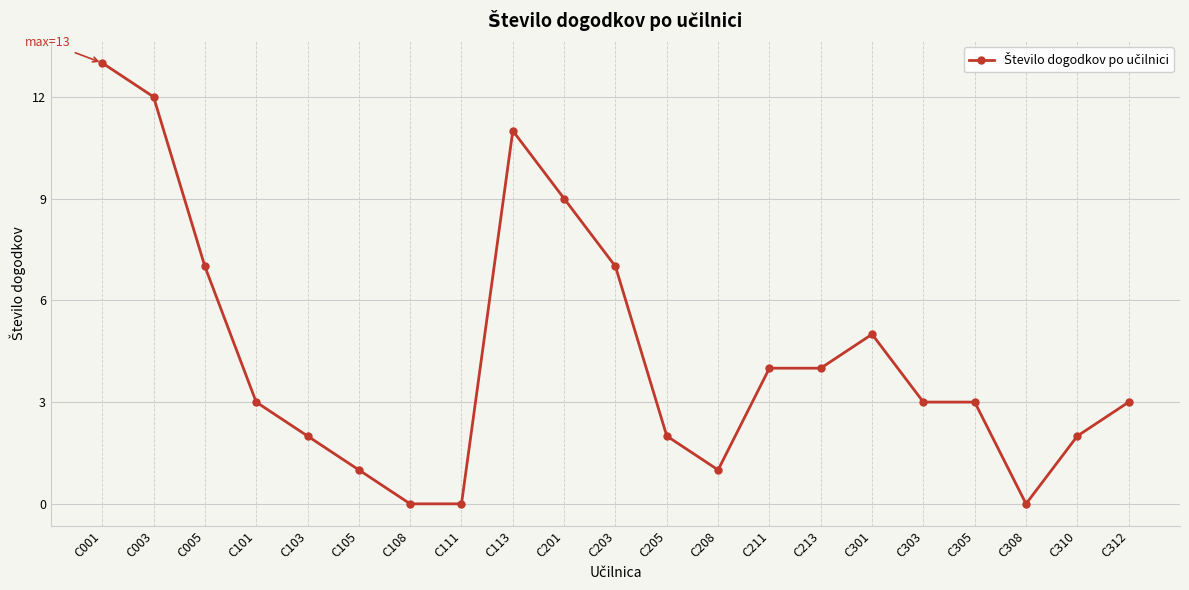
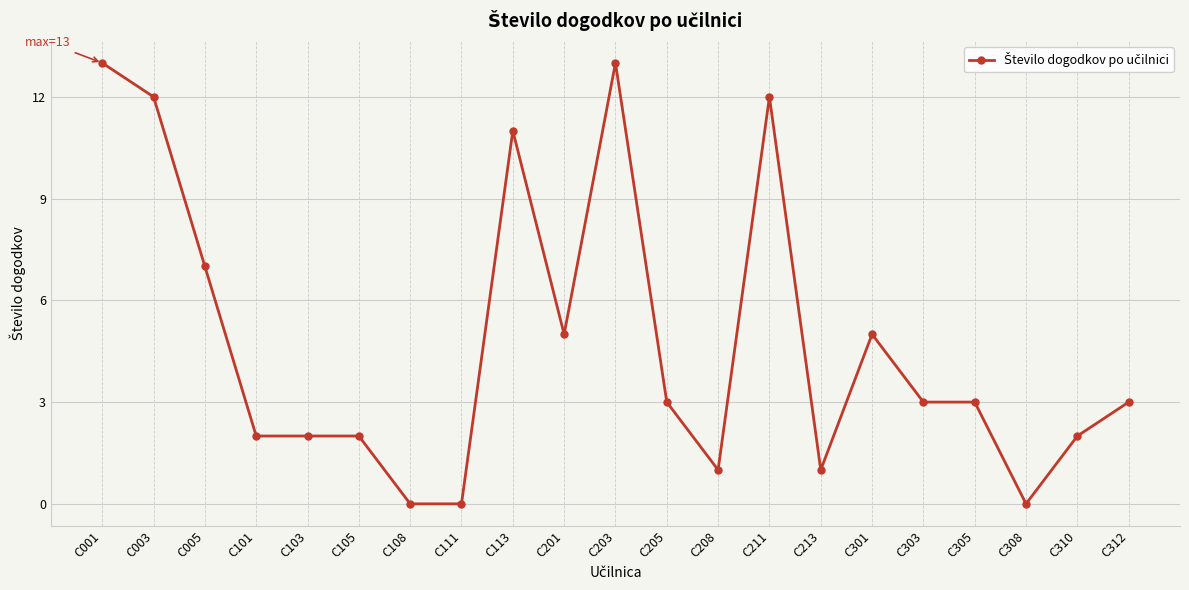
  {
    "C003": 12,
    "C005": 7,
-   "C101": 3,
+   "C101": 2,
    "C103": 2,
-   "C105": 1,
+   "C105": 2,
    "C108": 0,
    "C111": 0,
    "C113": 11,
-   "C201": 9,
-   "C203": 7,
-   "C205": 2,
+   "C201": 5,
+   "C203": 13,
+   "C205": 3,
    "C208": 1,
-   "C211": 4,
-   "C213": 4,
+   "C211": 12,
+   "C213": 1,
    "C301": 5,
    "C303": 3,
    "C305": 3,
    "C308": 0,
    "C310": 2,
    "C312": 3
  }
